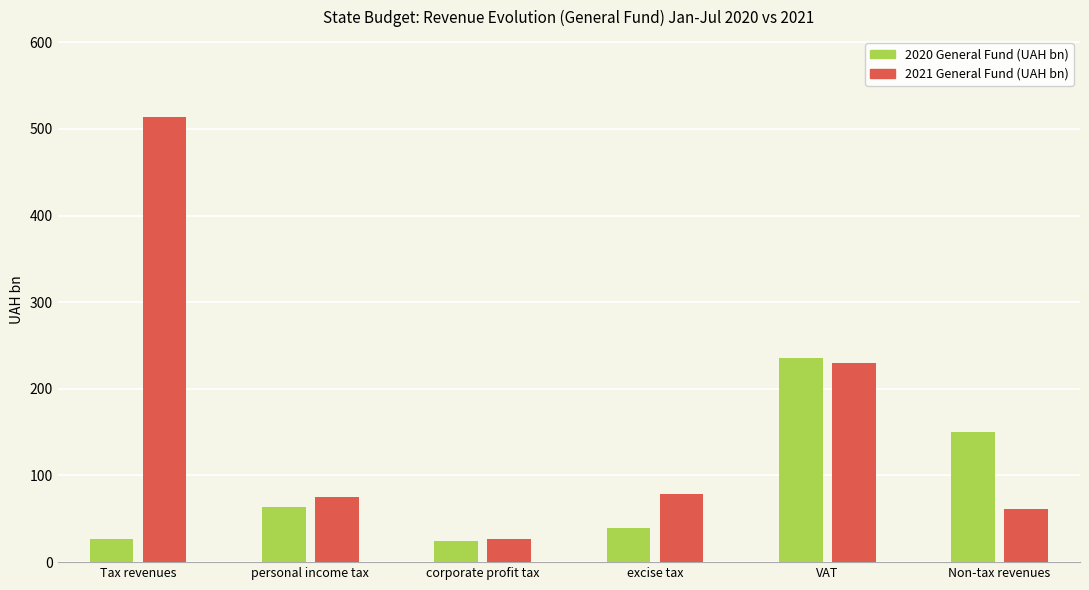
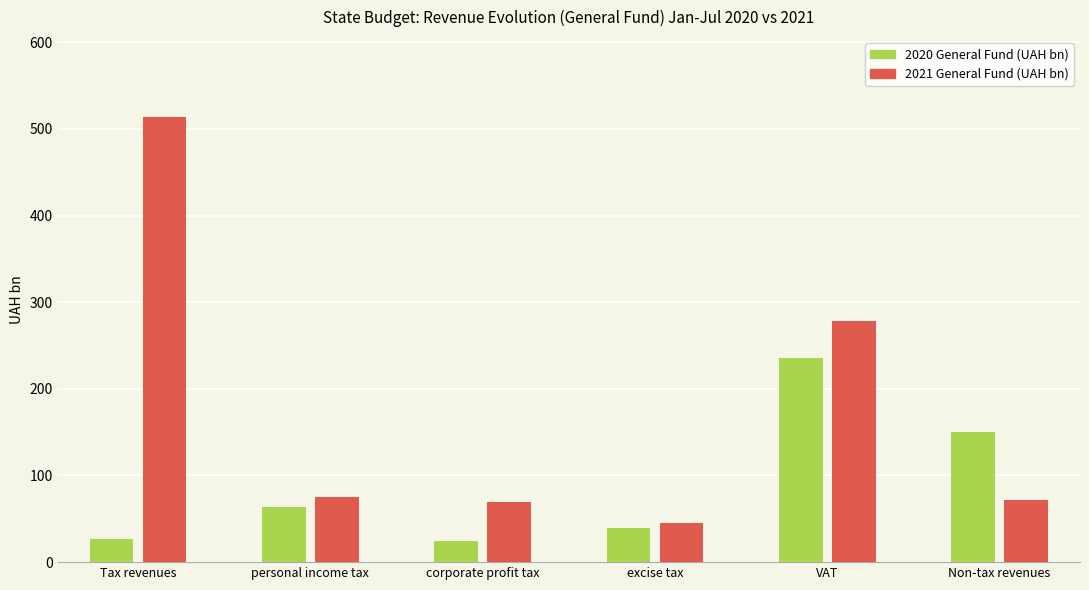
  {
    "2020 General Fund (UAH bn)": {
      "Tax revenues": 30,
      "personal income tax": 60,
      "corporate profit tax": 20,
      "excise tax": 40,
      "VAT": 240,
      "Non-tax revenues": 150
    },
    "2021 General Fund (UAH bn)": {
      "Tax revenues": 510,
      "personal income tax": 80,
-     "corporate profit tax": 30,
-     "excise tax": 80,
-     "VAT": 230,
-     "Non-tax revenues": 60
+     "corporate profit tax": 70,
+     "excise tax": 50,
+     "VAT": 280,
+     "Non-tax revenues": 70
    }
  }
